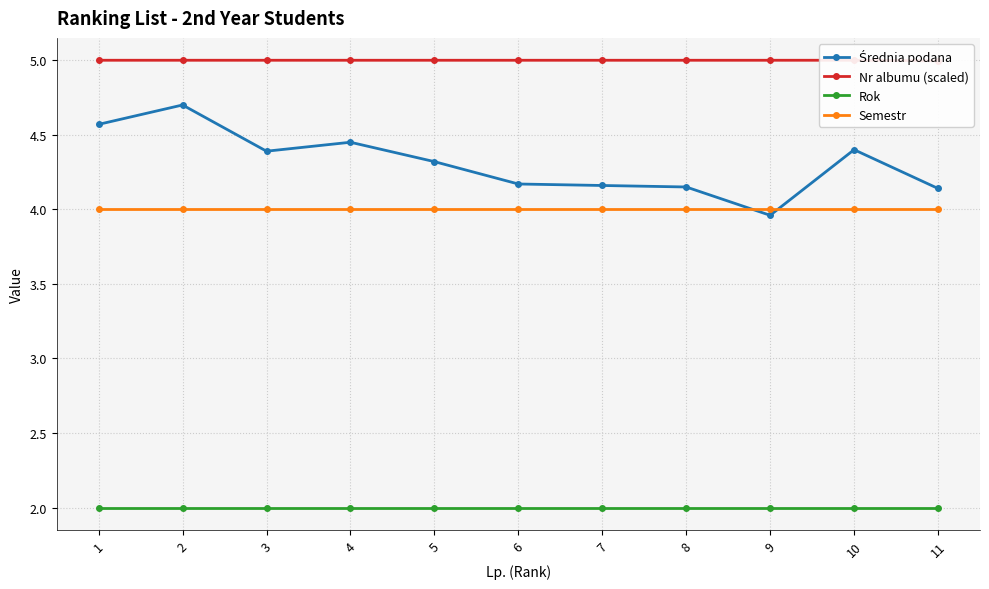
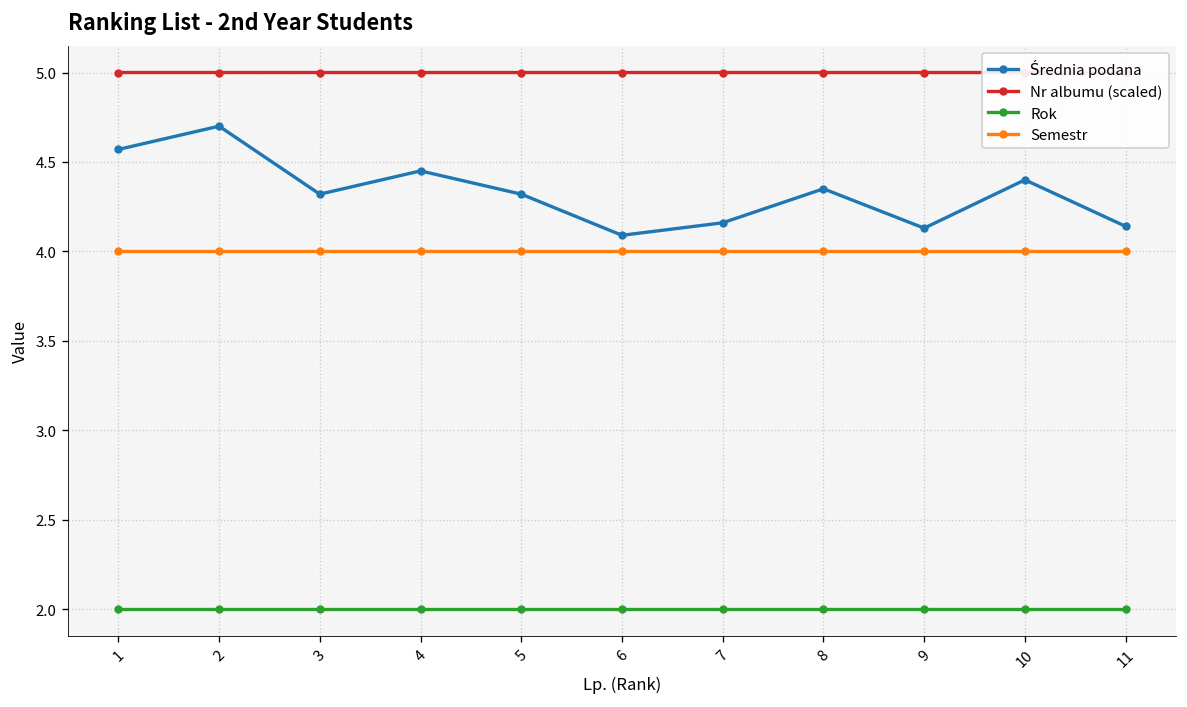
  {
    "Średnia podana": {
      "1": 4.57,
      "2": 4.70,
-     "3": 4.39,
+     "3": 4.32,
      "4": 4.45,
      "5": 4.32,
-     "6": 4.17,
+     "6": 4.09,
      "7": 4.16,
-     "8": 4.15,
-     "9": 3.96,
+     "8": 4.35,
+     "9": 4.13,
      "10": 4.40,
      "11": 4.14
    },
    "Nr albumu (scaled)": {
      "1": 5.00,
      "2": 5.00,
      "3": 5.00,
      "4": 5.00,
      "5": 5.00,
      "6": 5.00,
      "7": 5.00,
      "8": 5.00,
      "9": 5.00
    },
    "Rok": {
      "1": 2.00,
      "2": 2.00,
      "3": 2.00,
      "4": 2.00,
      "5": 2.00,
      "6": 2.00,
      "7": 2.00,
      "8": 2.00,
      "9": 2.00,
      "10": 2.00,
      "11": 2.00
    },
    "Semestr": {
      "1": 4.00,
      "2": 4.00,
      "3": 4.00,
      "4": 4.00,
      "5": 4.00,
      "6": 4.00,
      "7": 4.00,
      "8": 4.00,
      "9": 4.00,
      "10": 4.00,
      "11": 4.00
    }
  }
